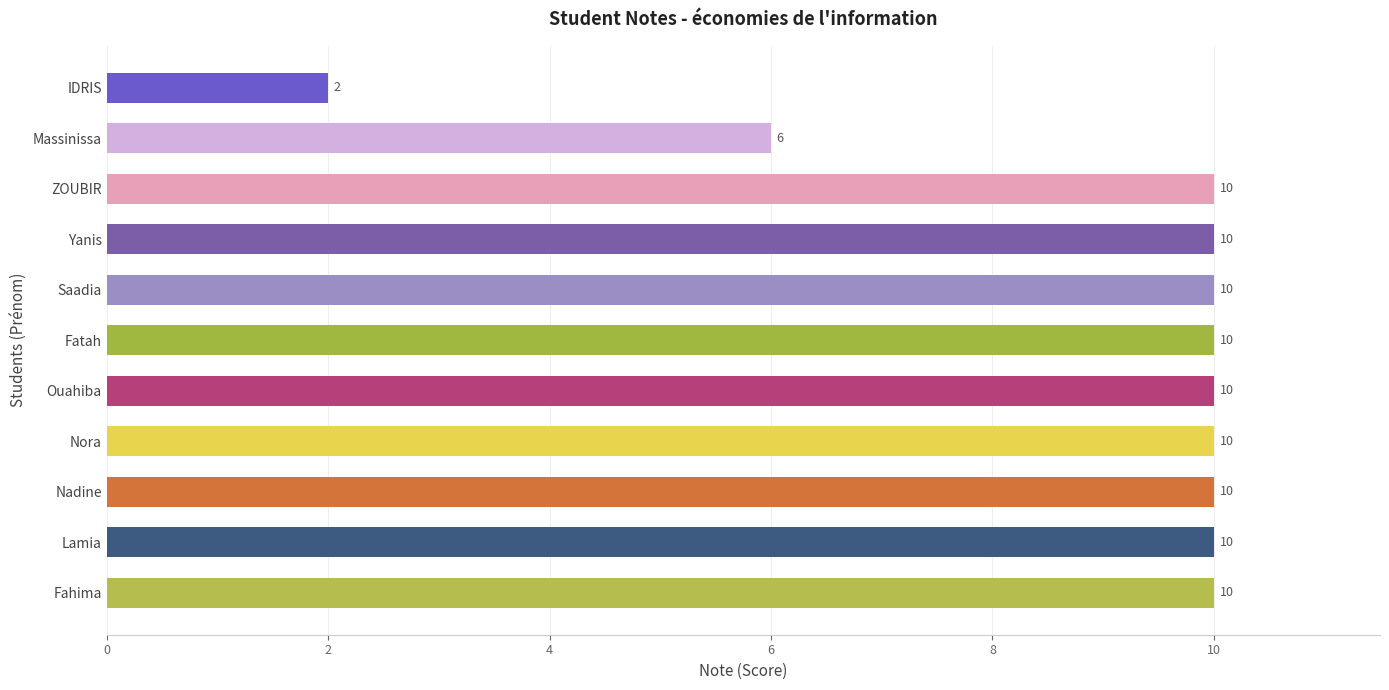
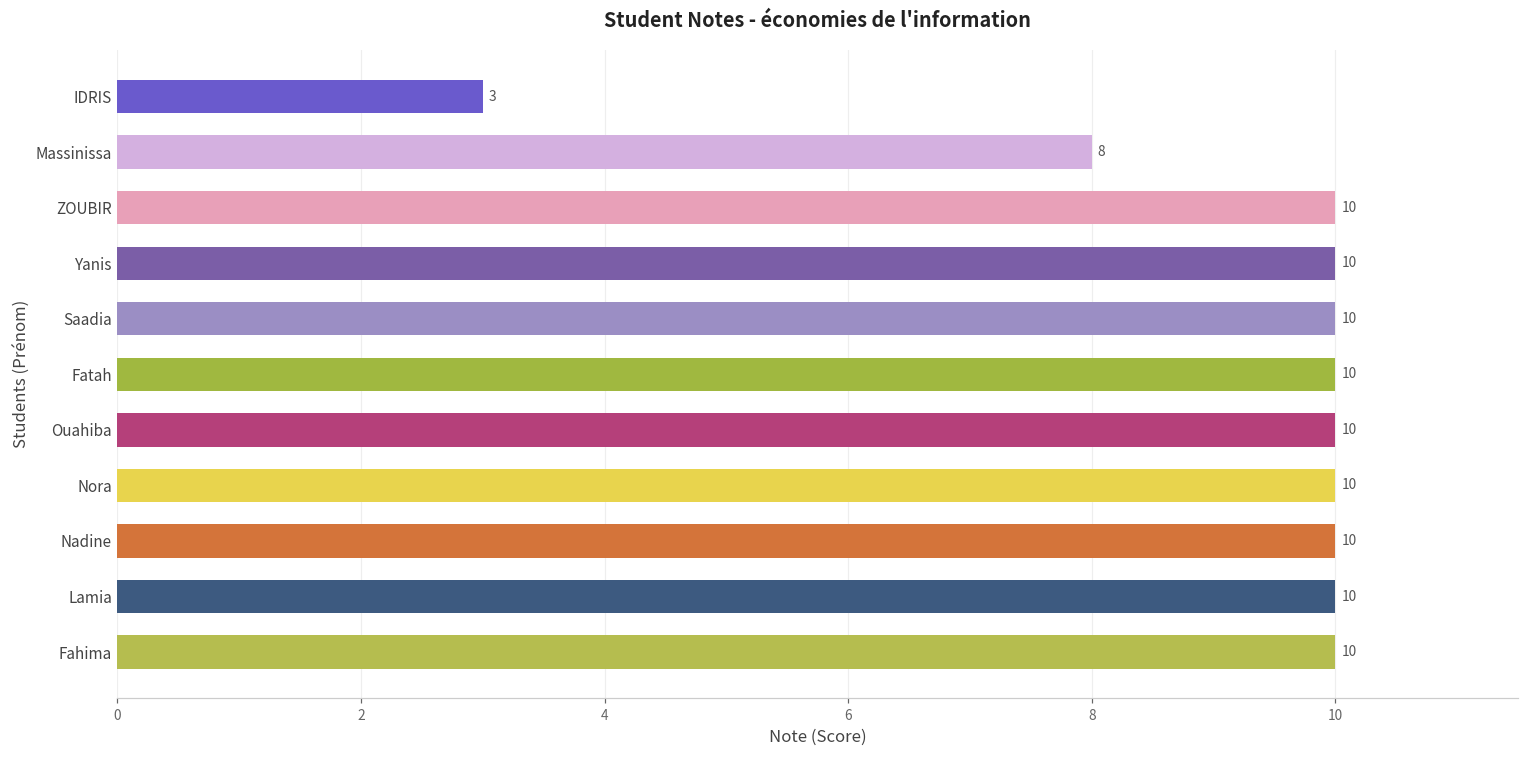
  {
-   "IDRIS": 2,
-   "Massinissa": 6,
+   "IDRIS": 3,
+   "Massinissa": 8,
    "ZOUBIR": 10,
    "Yanis": 10,
    "Saadia": 10,
    "Fatah": 10,
    "Ouahiba": 10,
    "Nora": 10,
    "Nadine": 10,
    "Lamia": 10,
    "Fahima": 10
  }
